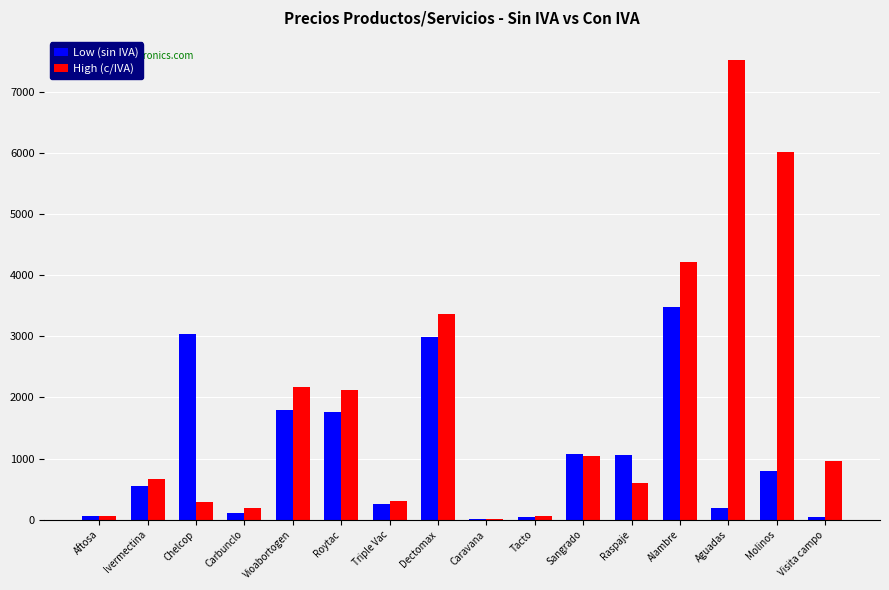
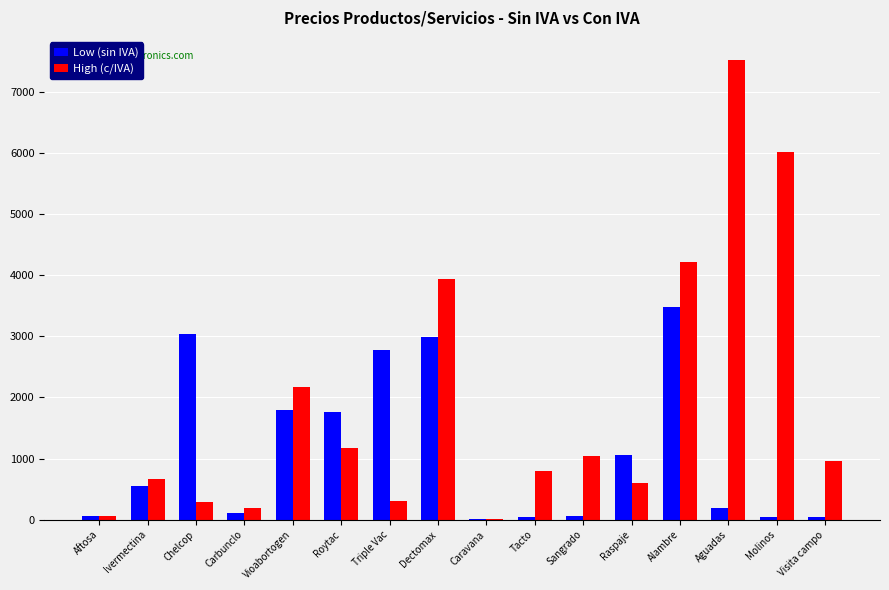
  {
    "Low (sin IVA)": {
      "Aftosa": 100,
      "Ivermectina": 500,
      "Chelcop": 3000,
      "Carbunclo": 100,
      "Vioabortogen": 1800,
      "Roytac": 1800,
-     "Triple Vac": 300,
+     "Triple Vac": 2800,
      "Dectomax": 3000,
      "Tacto": 100,
-     "Sangrado": 1100,
+     "Sangrado": 100,
      "Raspaje": 1100,
      "Alambre": 3500,
      "Aguadas": 200,
-     "Molinos": 800
+     "Molinos": 0
    },
    "High (c/IVA)": {
      "Aftosa": 100,
      "Ivermectina": 700,
      "Chelcop": 300,
      "Carbunclo": 200,
      "Vioabortogen": 2200,
-     "Roytac": 2100,
+     "Roytac": 1200,
      "Triple Vac": 300,
-     "Dectomax": 3400,
-     "Tacto": 100,
+     "Dectomax": 3900,
+     "Tacto": 800,
      "Sangrado": 1000,
      "Raspaje": 600,
      "Alambre": 4200,
      "Aguadas": 7500,
      "Molinos": 6000,
      "Visita campo": 1000
    }
  }
